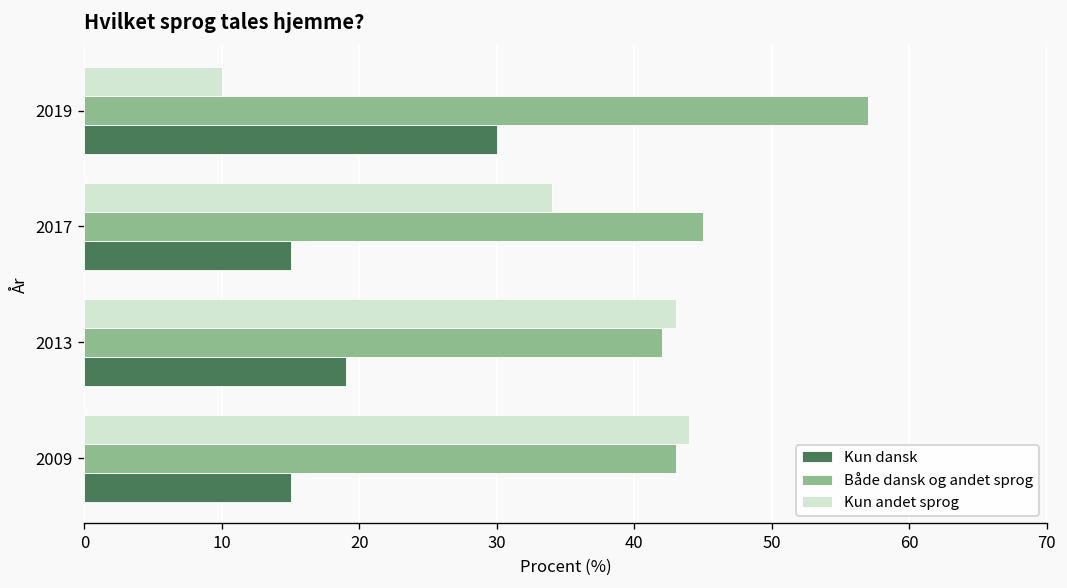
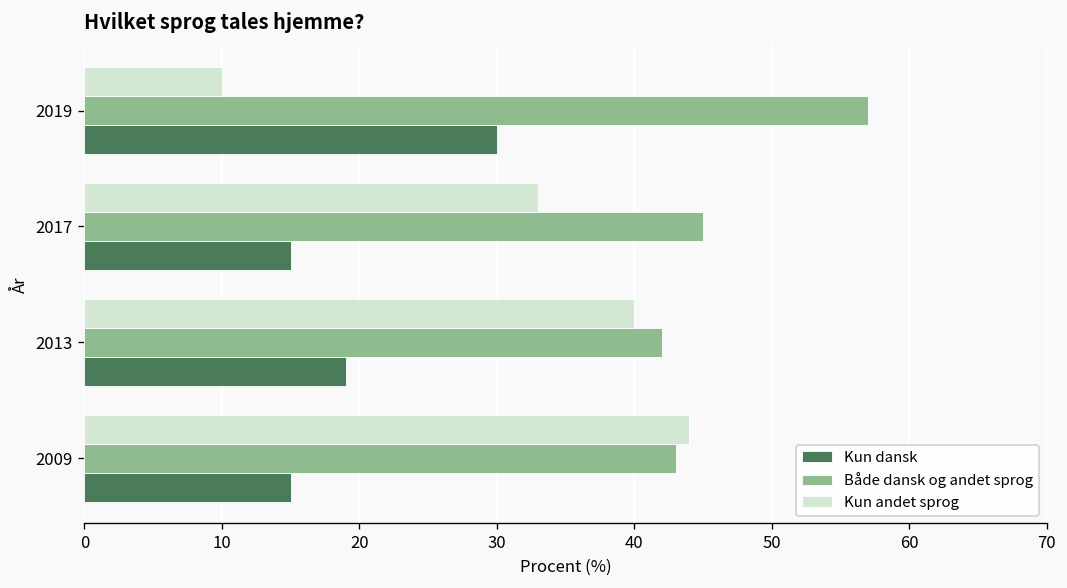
  {
    "Kun dansk": {
      "2019": 30,
      "2017": 15,
      "2013": 19,
      "2009": 15
    },
    "Både dansk og andet sprog": {
      "2019": 57,
      "2017": 45,
      "2013": 42,
      "2009": 43
    },
    "Kun andet sprog": {
      "2019": 10,
-     "2017": 34,
-     "2013": 43,
+     "2017": 33,
+     "2013": 40,
      "2009": 44
    }
  }
